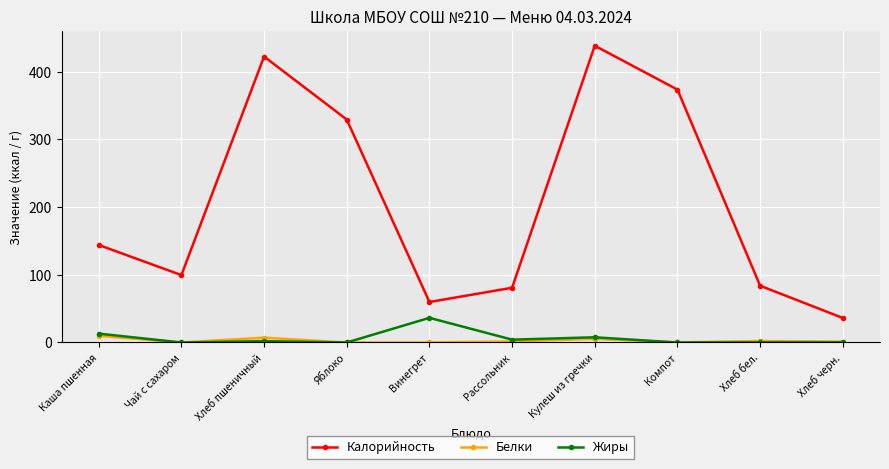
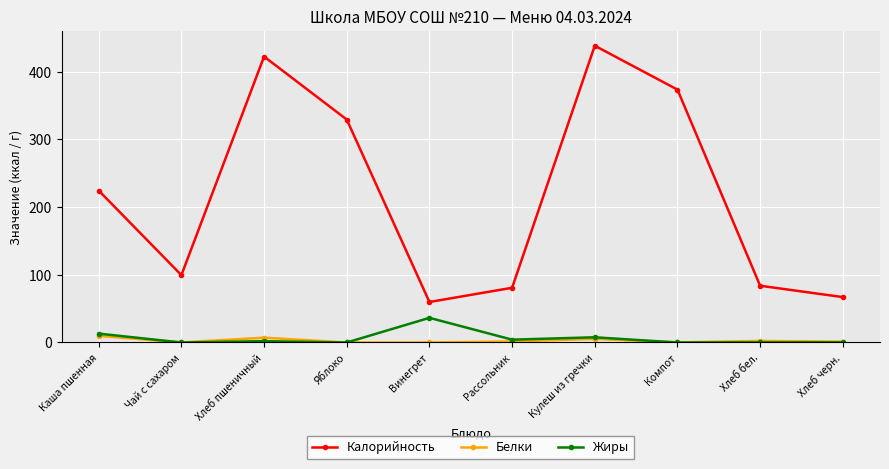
  {
    "Калорийность": {
-     "Каша пшенная": 140,
+     "Каша пшенная": 220,
      "Чай с сахаром": 100,
      "Хлеб пшеничный": 420,
      "Яблоко": 330,
      "Винегрет": 60,
      "Рассольник": 80,
      "Кулеш из гречки": 440,
      "Компот": 370,
      "Хлеб бел.": 80,
-     "Хлеб черн.": 40
+     "Хлеб черн.": 70
    },
    "Белки": {
      "Хлеб пшеничный": 10,
      "Винегрет": 0
    },
    "Жиры": {
      "Хлеб пшеничный": 0,
      "Винегрет": 40
    }
  }
